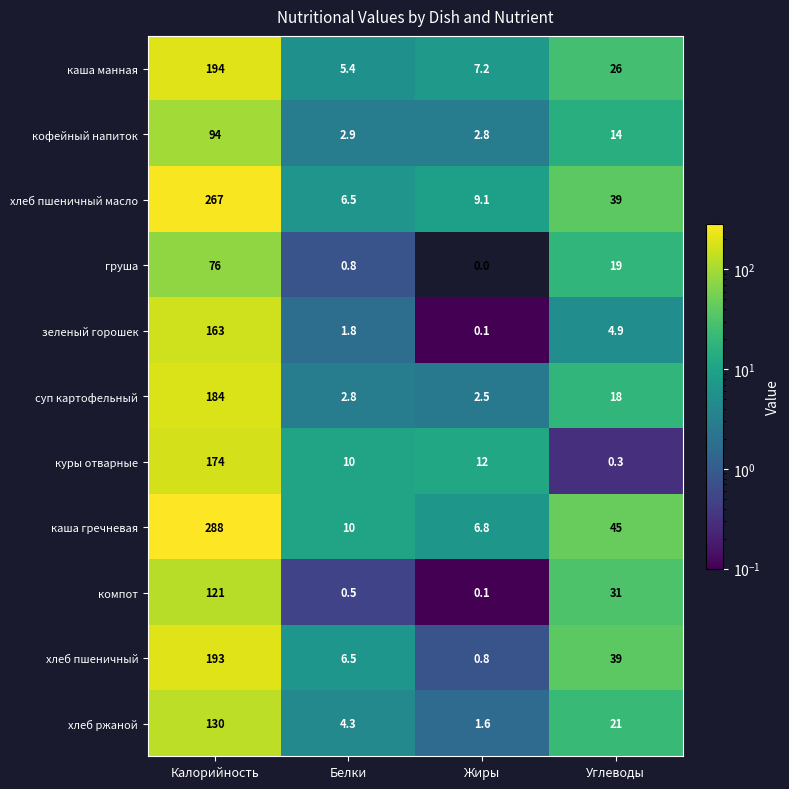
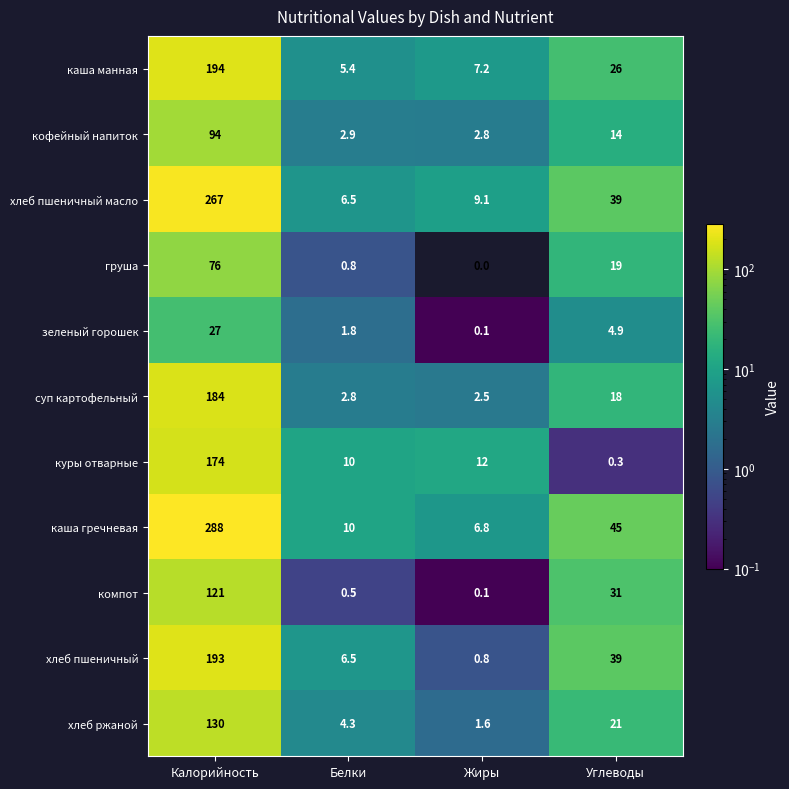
  {
    "каша манная": {
      "Калорийность": 194,
      "Белки": 5.4,
      "Жиры": 7.2,
      "Углеводы": 26
    },
    "кофейный напиток": {
      "Калорийность": 94,
      "Белки": 2.9,
      "Жиры": 2.8,
      "Углеводы": 14
    },
    "хлеб пшеничный масло": {
      "Калорийность": 267,
      "Белки": 6.5,
      "Жиры": 9.1,
      "Углеводы": 39
    },
    "груша": {
      "Калорийность": 76,
      "Белки": 0.8,
      "Углеводы": 19
    },
    "зеленый горошек": {
-     "Калорийность": 163,
+     "Калорийность": 27,
      "Белки": 1.8,
      "Жиры": 0.1,
      "Углеводы": 4.9
    },
    "суп картофельный": {
      "Калорийность": 184,
      "Белки": 2.8,
      "Жиры": 2.5,
      "Углеводы": 18
    },
    "куры отварные": {
      "Калорийность": 174,
      "Белки": 10,
      "Жиры": 12,
      "Углеводы": 0.3
    },
    "каша гречневая": {
      "Калорийность": 288,
      "Белки": 10,
      "Жиры": 6.8,
      "Углеводы": 45
    },
    "компот": {
      "Калорийность": 121,
      "Белки": 0.5,
      "Жиры": 0.1,
      "Углеводы": 31
    },
    "хлеб пшеничный": {
      "Калорийность": 193,
      "Белки": 6.5,
      "Жиры": 0.8,
      "Углеводы": 39
    },
    "хлеб ржаной": {
      "Калорийность": 130,
      "Белки": 4.3,
      "Жиры": 1.6,
      "Углеводы": 21
    }
  }
